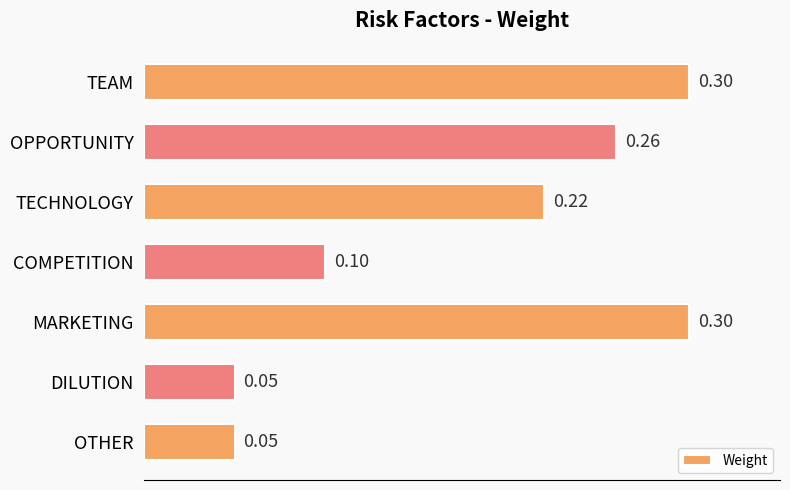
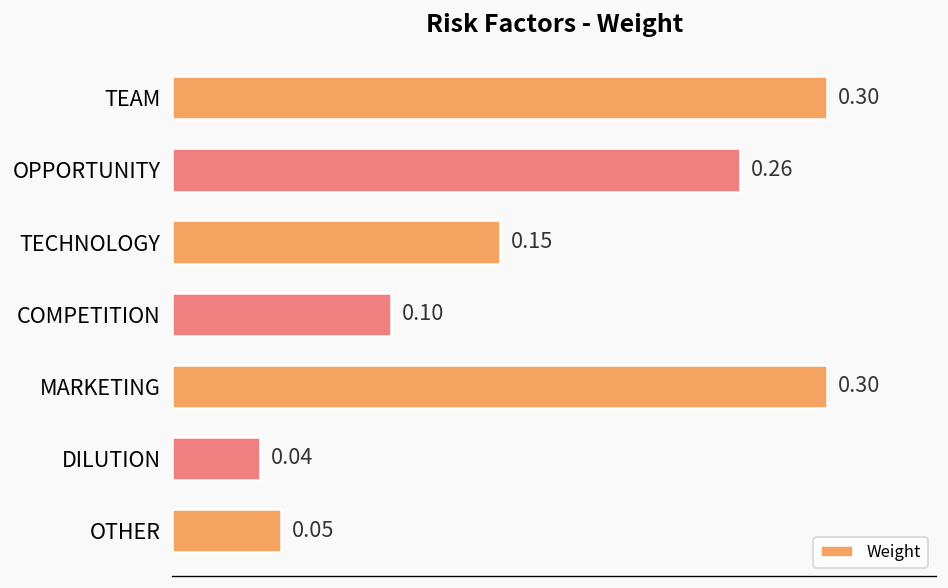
  {
    "TEAM": 0.30,
    "OPPORTUNITY": 0.26,
-   "TECHNOLOGY": 0.22,
+   "TECHNOLOGY": 0.15,
    "COMPETITION": 0.10,
    "MARKETING": 0.30,
-   "DILUTION": 0.05,
+   "DILUTION": 0.04,
    "OTHER": 0.05
  }
